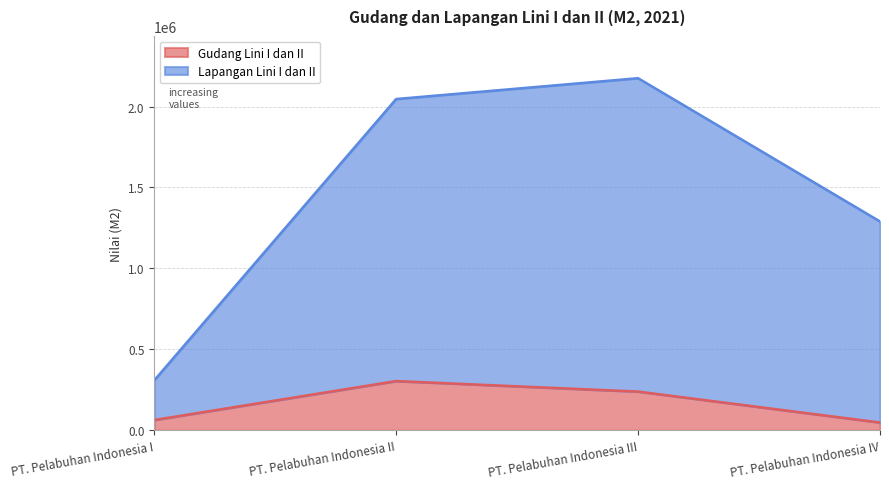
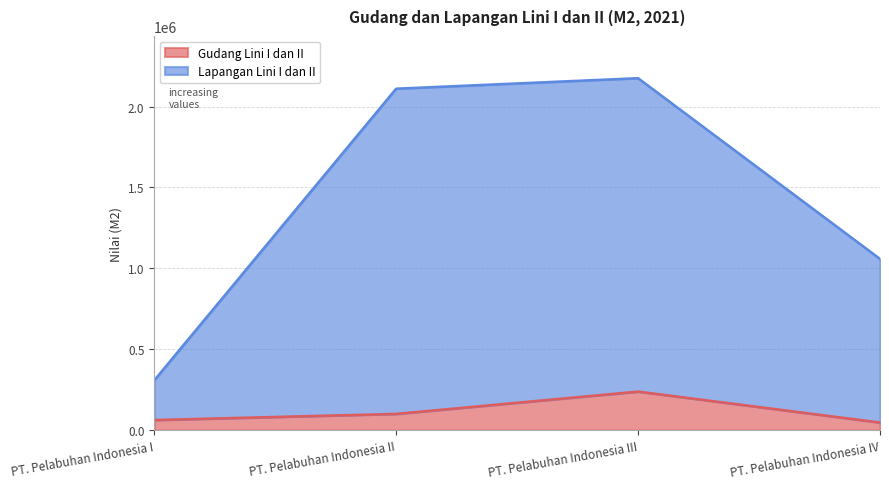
  {
    "Gudang Lini I dan II": {
      "PT. Pelabuhan Indonesia I": 60000,
-     "PT. Pelabuhan Indonesia II": 300000,
+     "PT. Pelabuhan Indonesia II": 100000,
      "PT. Pelabuhan Indonesia III": 240000,
      "PT. Pelabuhan Indonesia IV": 50000
    },
    "Lapangan Lini I dan II": {
      "PT. Pelabuhan Indonesia I": 240000,
-     "PT. Pelabuhan Indonesia II": 1740000,
+     "PT. Pelabuhan Indonesia II": 2010000,
      "PT. Pelabuhan Indonesia III": 1940000,
-     "PT. Pelabuhan Indonesia IV": 1240000
+     "PT. Pelabuhan Indonesia IV": 1010000
    }
  }
